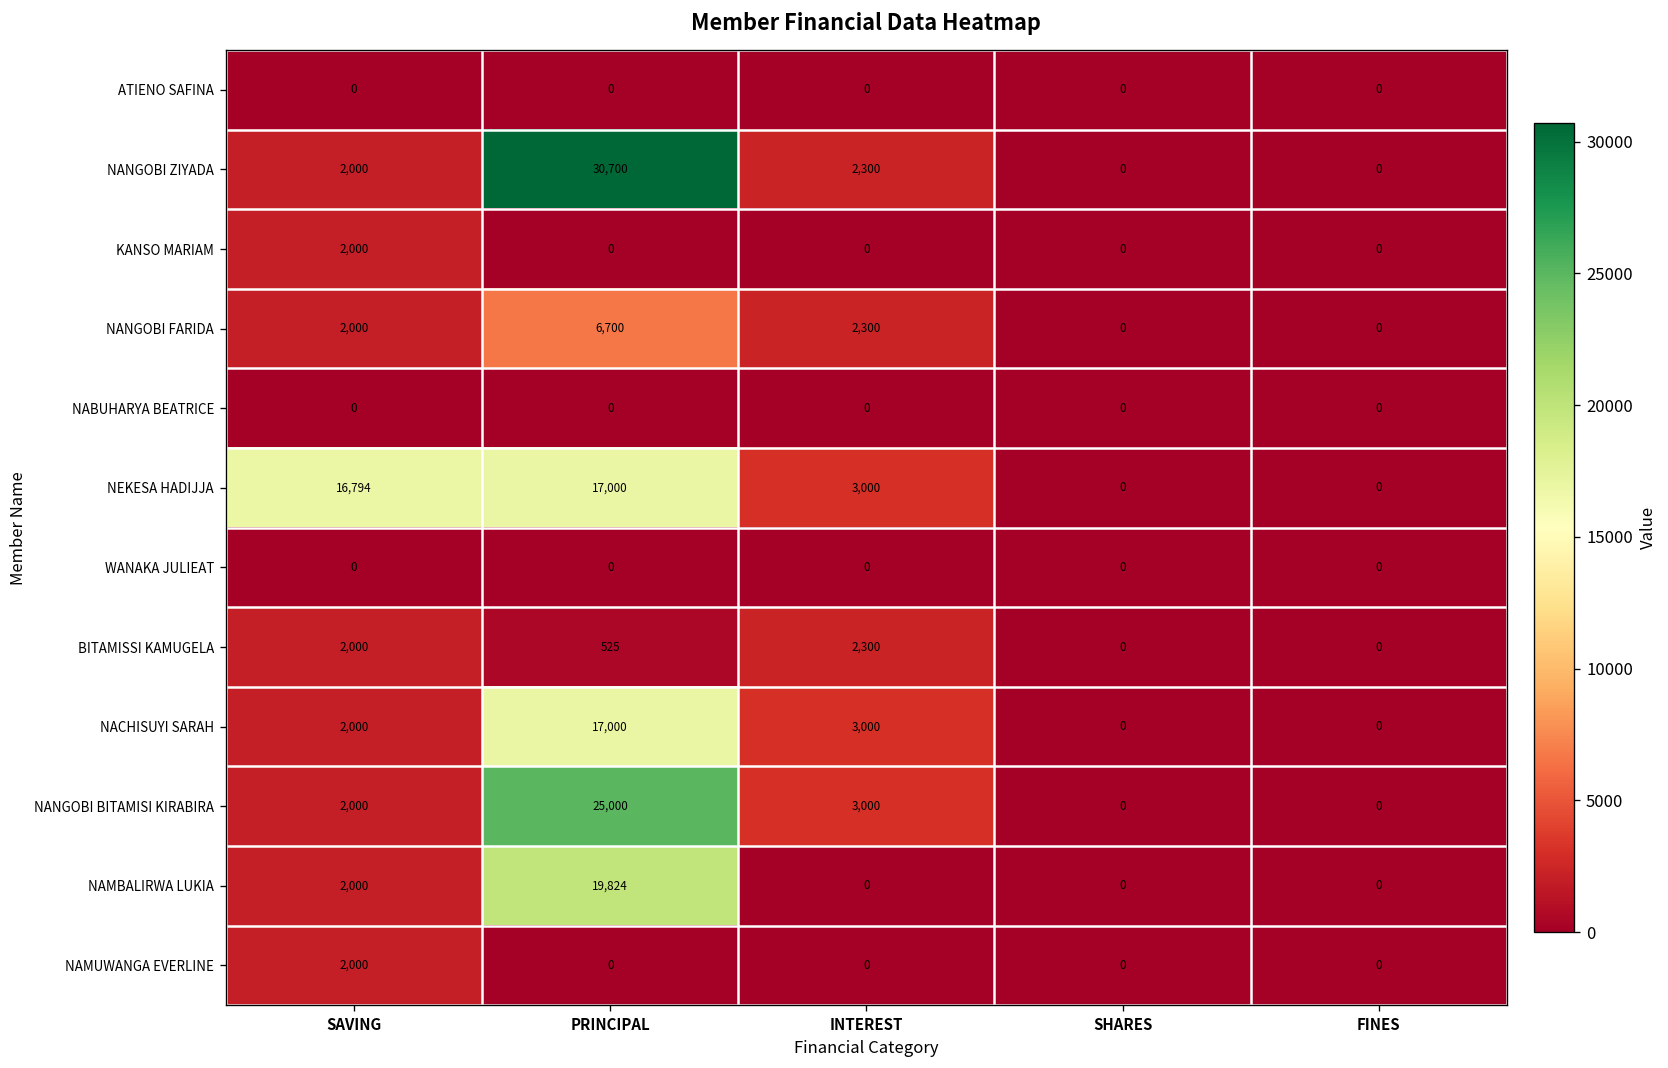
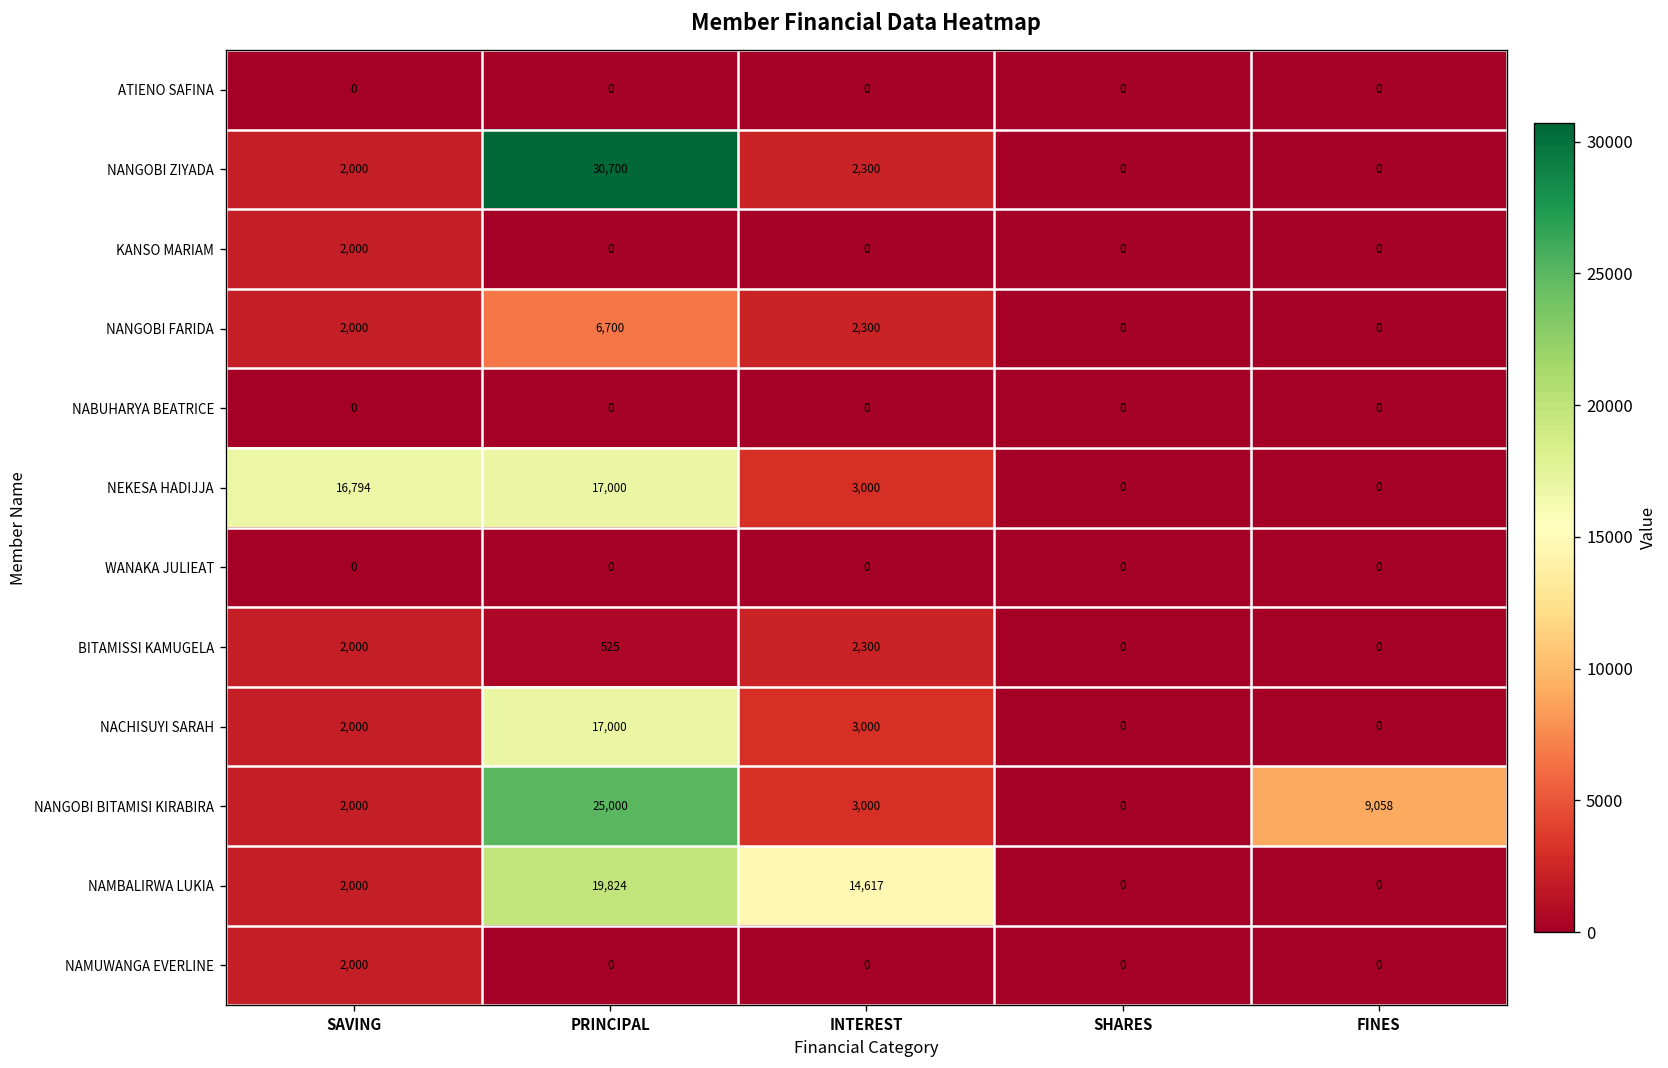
  {
    "ATIENO SAFINA": {
      "SAVING": "0",
      "PRINCIPAL": "0",
      "INTEREST": "0",
      "SHARES": "0",
      "FINES": "0"
    },
    "NANGOBI ZIYADA": {
      "SAVING": "2,000",
      "PRINCIPAL": "30,700",
      "INTEREST": "2,300",
      "SHARES": "0",
      "FINES": "0"
    },
    "KANSO MARIAM": {
      "SAVING": "2,000",
      "PRINCIPAL": "0",
      "INTEREST": "0",
      "SHARES": "0",
      "FINES": "0"
    },
    "NANGOBI FARIDA": {
      "SAVING": "2,000",
      "PRINCIPAL": "6,700",
      "INTEREST": "2,300",
      "SHARES": "0",
      "FINES": "0"
    },
    "NABUHARYA BEATRICE": {
      "SAVING": "0",
      "PRINCIPAL": "0",
      "INTEREST": "0",
      "SHARES": "0",
      "FINES": "0"
    },
    "NEKESA HADIJJA": {
      "SAVING": "16,794",
      "PRINCIPAL": "17,000",
      "INTEREST": "3,000",
      "SHARES": "0",
      "FINES": "0"
    },
    "WANAKA JULIEAT": {
      "SAVING": "0",
      "PRINCIPAL": "0",
      "INTEREST": "0",
      "SHARES": "0",
      "FINES": "0"
    },
    "BITAMISSI KAMUGELA": {
      "SAVING": "2,000",
      "PRINCIPAL": "525",
      "INTEREST": "2,300",
      "SHARES": "0",
      "FINES": "0"
    },
    "NACHISUYI SARAH": {
      "SAVING": "2,000",
      "PRINCIPAL": "17,000",
      "INTEREST": "3,000",
      "SHARES": "0",
      "FINES": "0"
    },
    "NANGOBI BITAMISI KIRABIRA": {
      "SAVING": "2,000",
      "PRINCIPAL": "25,000",
      "INTEREST": "3,000",
      "SHARES": "0",
-     "FINES": "0"
+     "FINES": "9,058"
    },
    "NAMBALIRWA LUKIA": {
      "SAVING": "2,000",
      "PRINCIPAL": "19,824",
-     "INTEREST": "0",
+     "INTEREST": "14,617",
      "SHARES": "0",
      "FINES": "0"
    },
    "NAMUWANGA EVERLINE": {
      "SAVING": "2,000",
      "PRINCIPAL": "0",
      "INTEREST": "0",
      "SHARES": "0",
      "FINES": "0"
    }
  }
